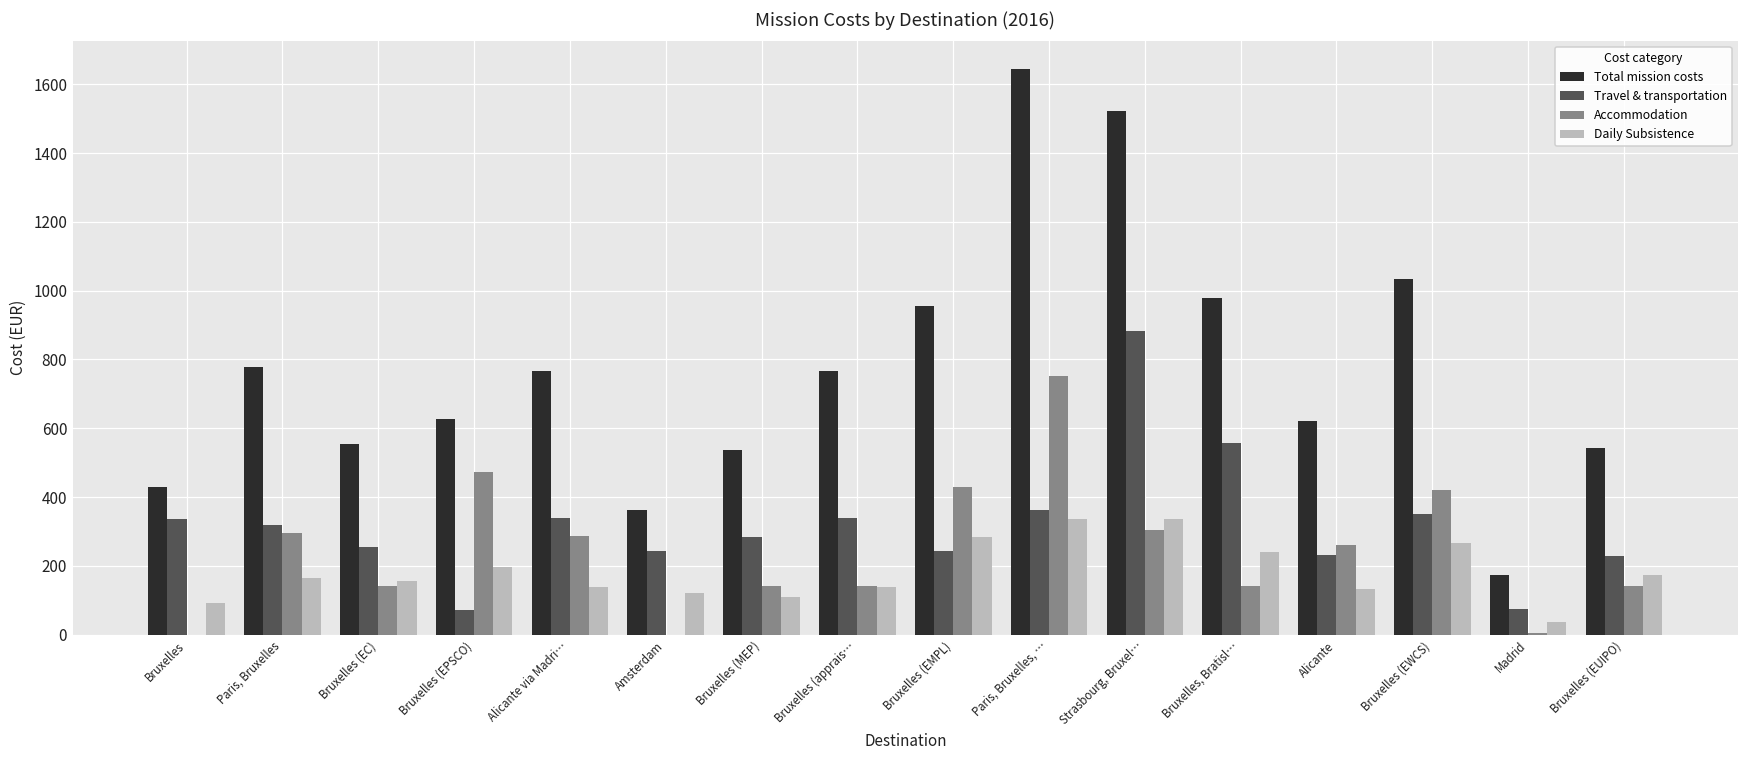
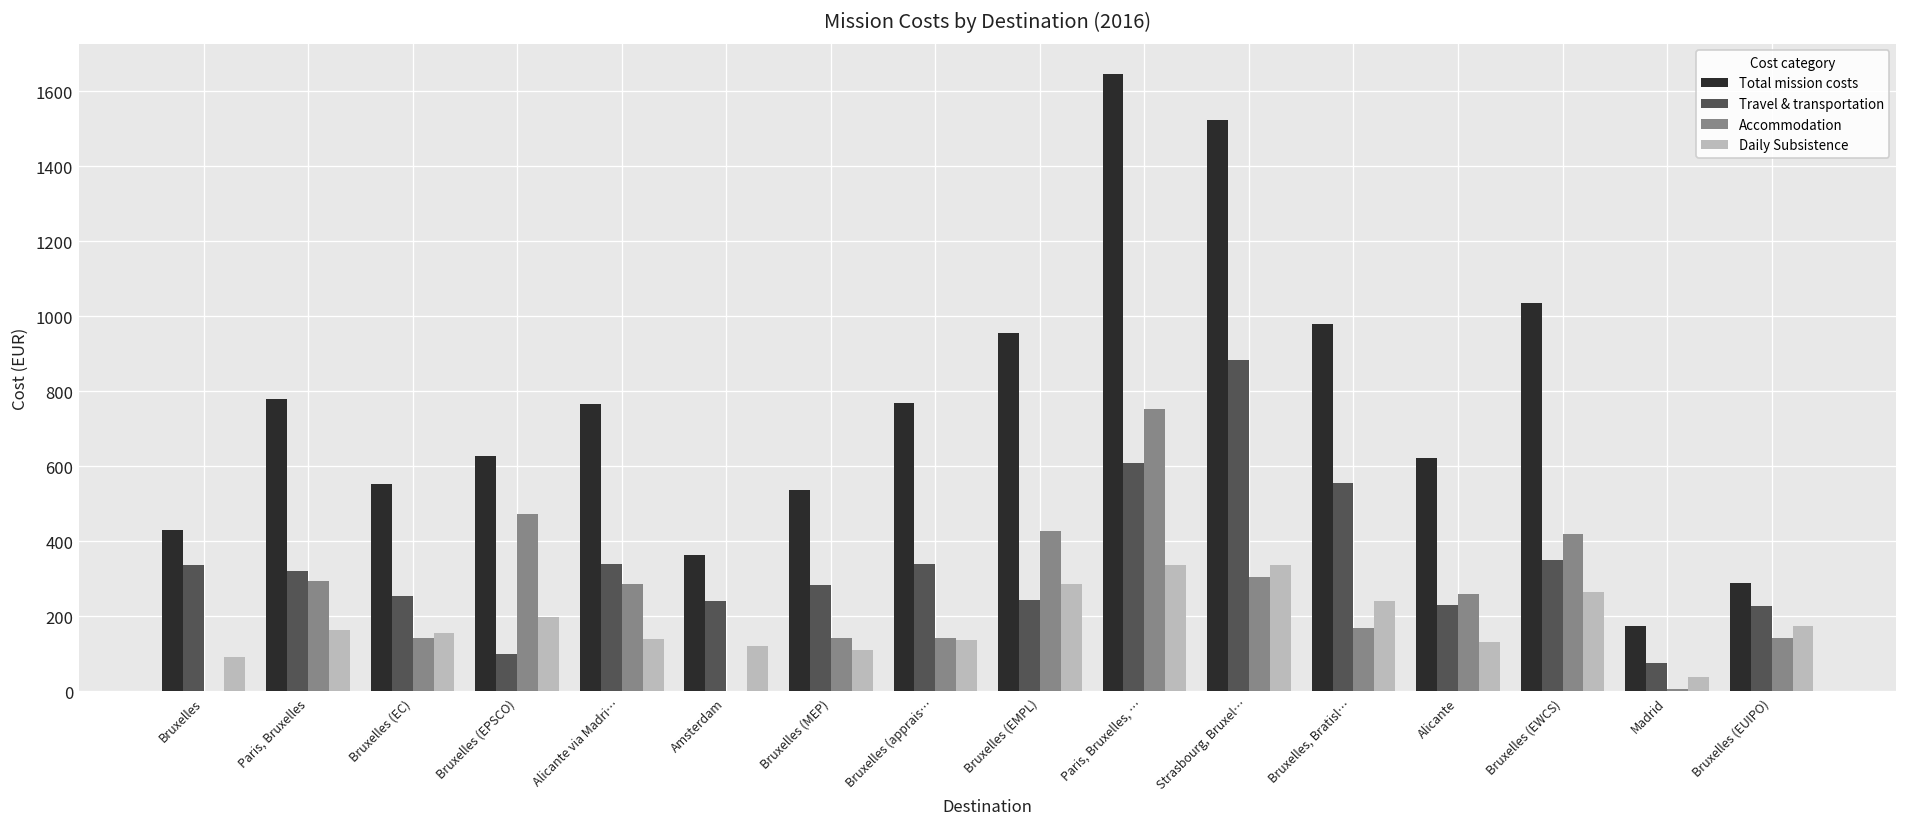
  {
    "Total mission costs": {
      "Bruxelles": 430,
      "Paris, Bruxelles": 780,
      "Bruxelles (EC)": 550,
      "Bruxelles (EPSCO)": 630,
      "Alicante via Madri…": 770,
      "Amsterdam": 360,
      "Bruxelles (MEP)": 540,
      "Bruxelles (apprais…": 770,
      "Bruxelles (EMPL)": 960,
      "Paris, Bruxelles, …": 1640,
      "Strasbourg, Bruxel…": 1520,
      "Bruxelles, Bratisl…": 980,
      "Alicante": 620,
      "Bruxelles (EWCS)": 1040,
      "Madrid": 170,
-     "Bruxelles (EUIPO)": 540
+     "Bruxelles (EUIPO)": 290
    },
    "Travel & transportation": {
      "Bruxelles": 340,
      "Paris, Bruxelles": 320,
      "Bruxelles (EC)": 250,
-     "Bruxelles (EPSCO)": 70,
+     "Bruxelles (EPSCO)": 100,
      "Alicante via Madri…": 340,
      "Amsterdam": 240,
      "Bruxelles (MEP)": 280,
      "Bruxelles (apprais…": 340,
      "Bruxelles (EMPL)": 240,
-     "Paris, Bruxelles, …": 360,
+     "Paris, Bruxelles, …": 610,
      "Strasbourg, Bruxel…": 880,
      "Bruxelles, Bratisl…": 560,
      "Alicante": 230,
      "Bruxelles (EWCS)": 350,
      "Madrid": 80,
      "Bruxelles (EUIPO)": 230
    },
    "Accommodation": {
      "Bruxelles": 0,
      "Paris, Bruxelles": 300,
      "Bruxelles (EC)": 140,
      "Bruxelles (EPSCO)": 470,
      "Alicante via Madri…": 290,
      "Amsterdam": 0,
      "Bruxelles (MEP)": 140,
      "Bruxelles (apprais…": 140,
      "Bruxelles (EMPL)": 430,
      "Paris, Bruxelles, …": 750,
      "Strasbourg, Bruxel…": 300,
-     "Bruxelles, Bratisl…": 140,
+     "Bruxelles, Bratisl…": 170,
      "Alicante": 260,
      "Bruxelles (EWCS)": 420,
      "Bruxelles (EUIPO)": 140
    },
    "Daily Subsistence": {
      "Bruxelles": 90,
      "Paris, Bruxelles": 160,
      "Bruxelles (EC)": 160,
      "Bruxelles (EPSCO)": 200,
      "Alicante via Madri…": 140,
      "Amsterdam": 120,
      "Bruxelles (MEP)": 110,
      "Bruxelles (apprais…": 140,
      "Bruxelles (EMPL)": 290,
      "Paris, Bruxelles, …": 340,
      "Strasbourg, Bruxel…": 340,
      "Bruxelles, Bratisl…": 240,
      "Alicante": 130,
      "Bruxelles (EWCS)": 270,
      "Madrid": 40,
      "Bruxelles (EUIPO)": 170
    }
  }
